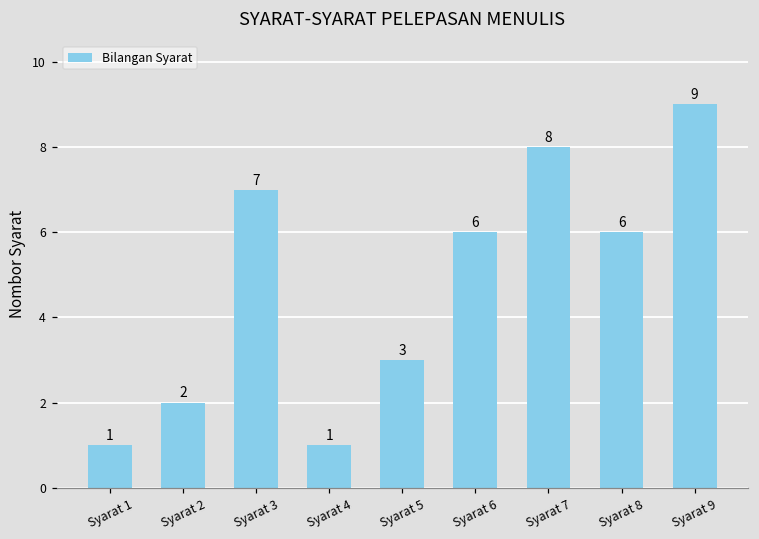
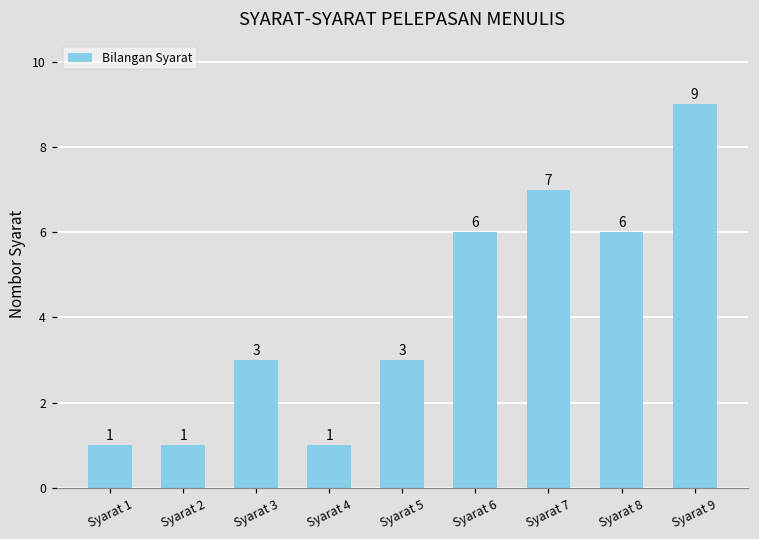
  {
    "Syarat 1": 1,
-   "Syarat 2": 2,
-   "Syarat 3": 7,
+   "Syarat 2": 1,
+   "Syarat 3": 3,
    "Syarat 4": 1,
    "Syarat 5": 3,
    "Syarat 6": 6,
-   "Syarat 7": 8,
+   "Syarat 7": 7,
    "Syarat 8": 6,
    "Syarat 9": 9
  }
